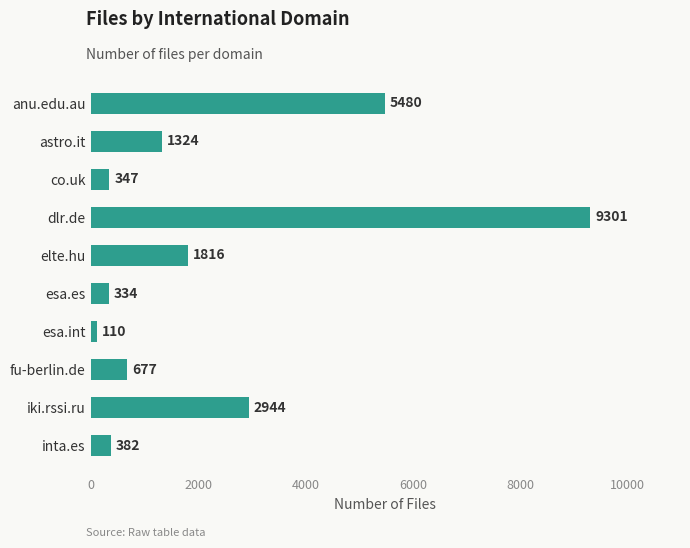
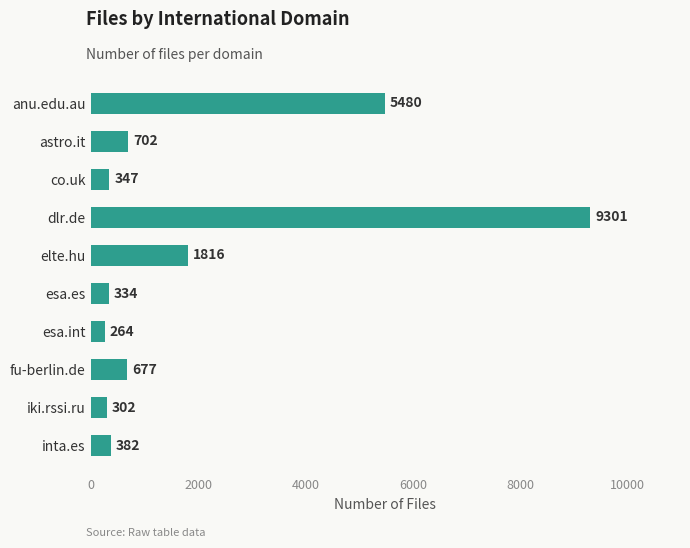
  {
    "anu.edu.au": 5480,
-   "astro.it": 1324,
+   "astro.it": 702,
    "co.uk": 347,
    "dlr.de": 9301,
    "elte.hu": 1816,
    "esa.es": 334,
-   "esa.int": 110,
+   "esa.int": 264,
    "fu-berlin.de": 677,
-   "iki.rssi.ru": 2944,
+   "iki.rssi.ru": 302,
    "inta.es": 382
  }
